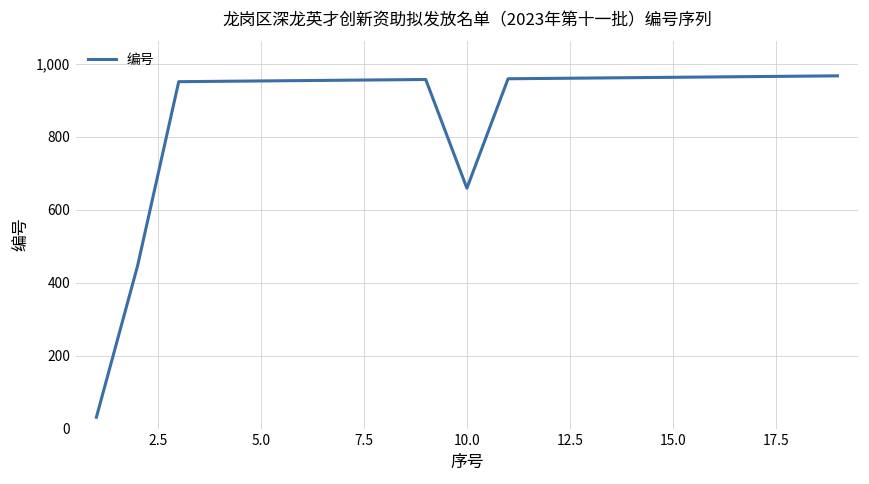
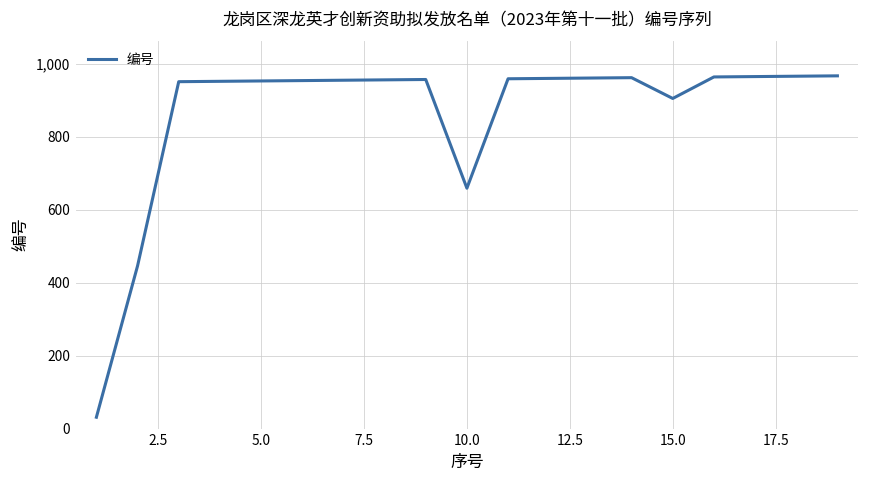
  {
    "5.0": 950,
    "10.0": 660,
-   "15.0": 960
+   "15.0": 910
  }
